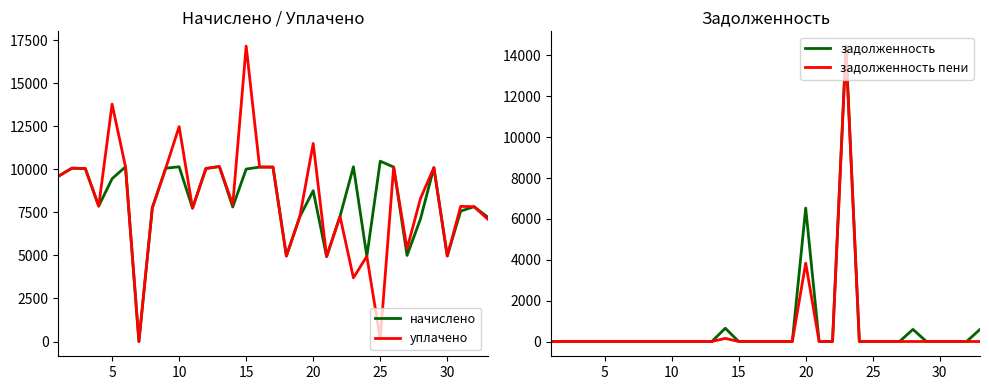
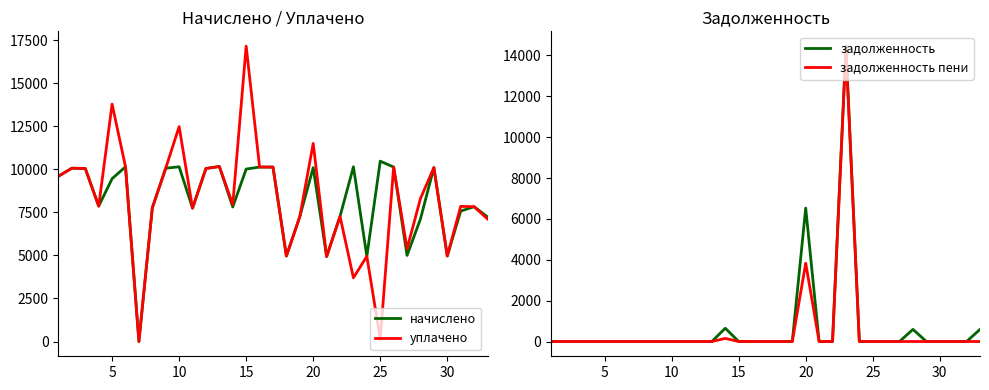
  {
    "Начислено / Уплачено": {
      "начислено": {
        "5": 9500,
        "10": 10200,
        "15": 10000,
-       "20": 8800,
+       "20": 10100,
        "25": 10500
      },
      "уплачено": {
        "5": 13800,
        "10": 12500,
        "15": 17200,
        "20": 11500
      }
    },
    "Задолженность": {
      "задолженность": {
        "20": 6500
      },
      "задолженность пени": {
        "20": 3800
      }
    }
  }
